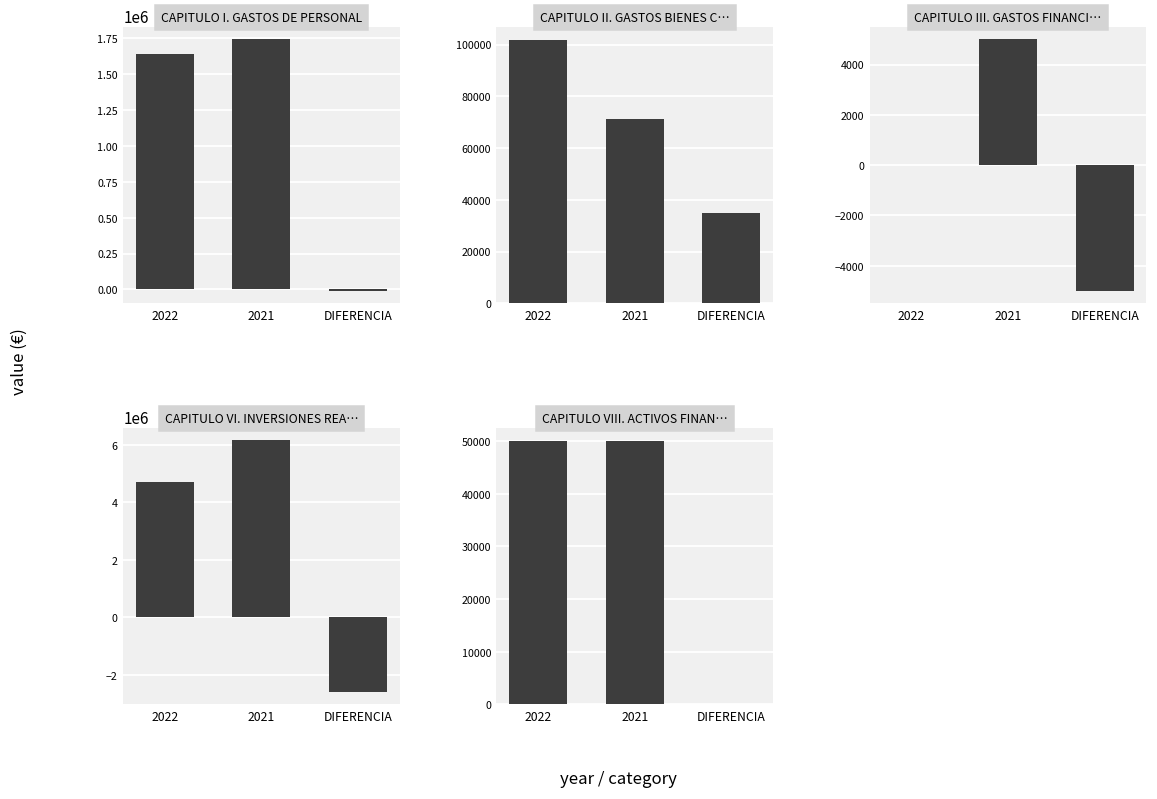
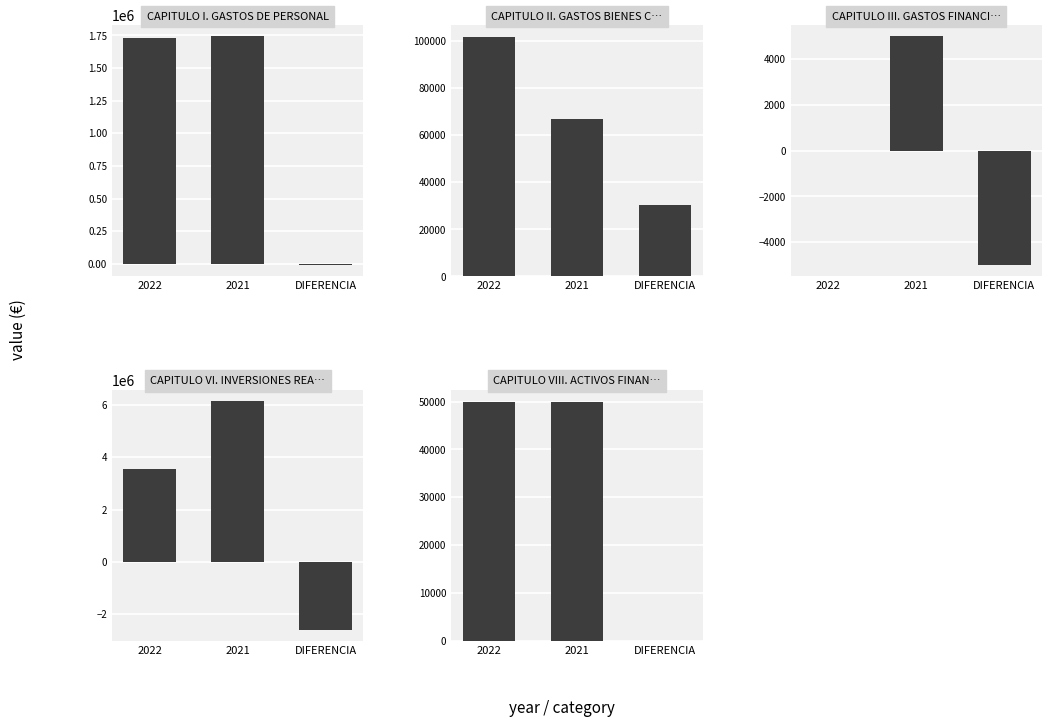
  {
    "CAPITULO I. GASTOS DE PERSONAL": {
-     "2022": 1640000,
+     "2022": 1730000,
      "2021": 1740000
    },
    "CAPITULO II. GASTOS BIENES C…": {
      "2022": 102000,
-     "2021": 71000,
-     "DIFERENCIA": 35000
+     "2021": 67000,
+     "DIFERENCIA": 30000
    },
    "CAPITULO III. GASTOS FINANCI…": {
      "2022": 0,
      "2021": 5000,
      "DIFERENCIA": -5000
    },
    "CAPITULO VI. INVERSIONES REA…": {
-     "2022": 4700000,
+     "2022": 3600000,
      "2021": 6100000,
      "DIFERENCIA": -2600000
    },
    "CAPITULO VIII. ACTIVOS FINAN…": {
      "2022": 50000,
      "2021": 50000,
      "DIFERENCIA": 0
    }
  }
